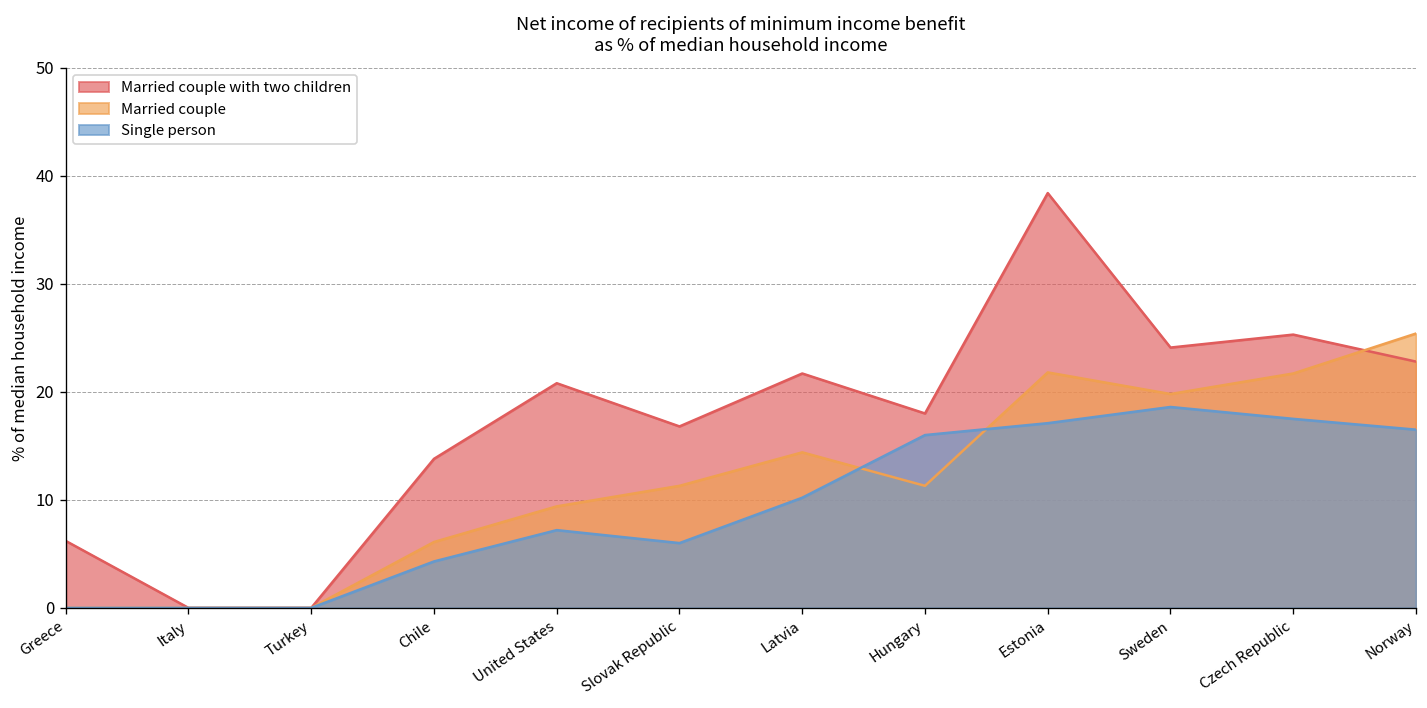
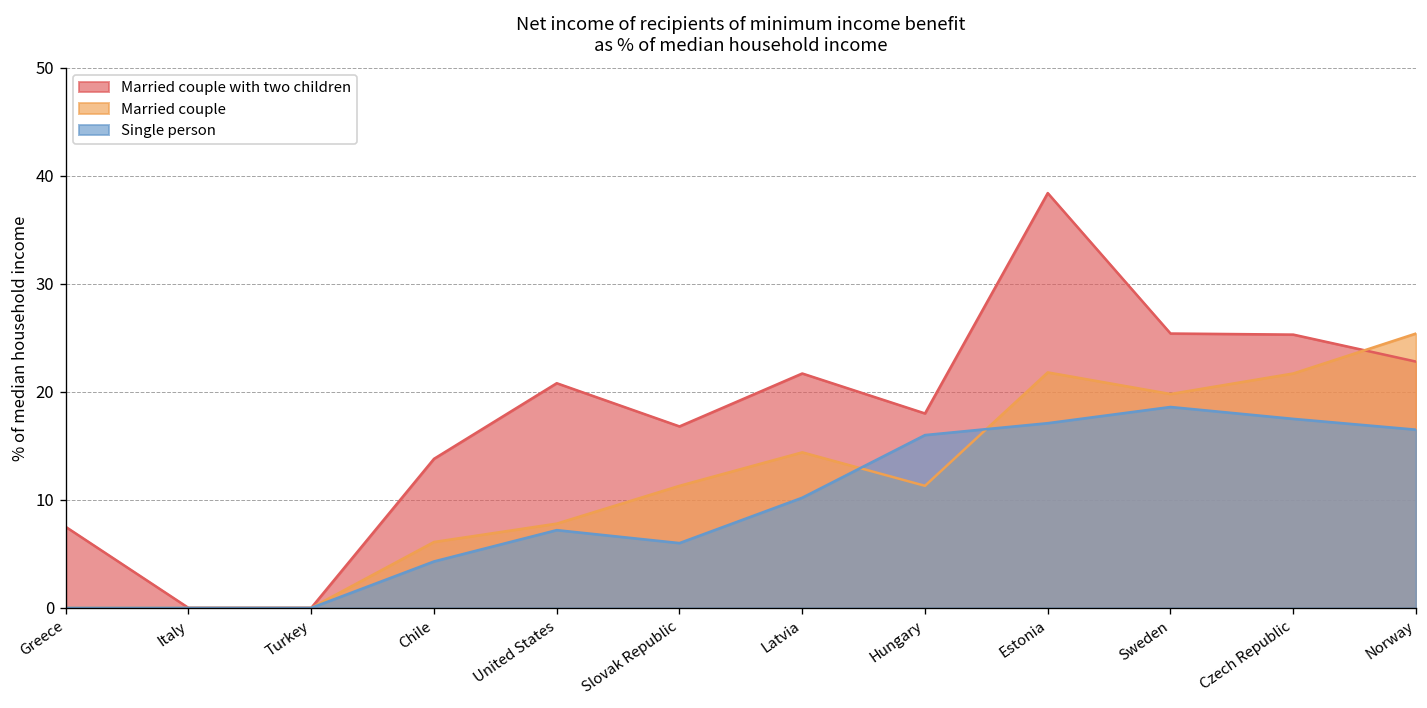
  {
    "Married couple with two children": {
-     "Greece": 6,
+     "Greece": 8,
      "Chile": 14,
      "United States": 21,
      "Slovak Republic": 17,
      "Latvia": 22,
      "Hungary": 18,
      "Estonia": 38,
-     "Sweden": 24,
+     "Sweden": 25,
      "Czech Republic": 25,
      "Norway": 23
    },
    "Married couple": {
      "Chile": 6,
-     "United States": 9,
+     "United States": 8,
      "Slovak Republic": 11,
      "Latvia": 14,
      "Hungary": 11,
      "Estonia": 22,
      "Sweden": 20,
      "Czech Republic": 22,
      "Norway": 25
    },
    "Single person": {
      "Chile": 4,
      "United States": 7,
      "Slovak Republic": 6,
      "Latvia": 10,
      "Hungary": 16,
      "Estonia": 17,
      "Sweden": 19,
      "Czech Republic": 18,
      "Norway": 17
    }
  }
